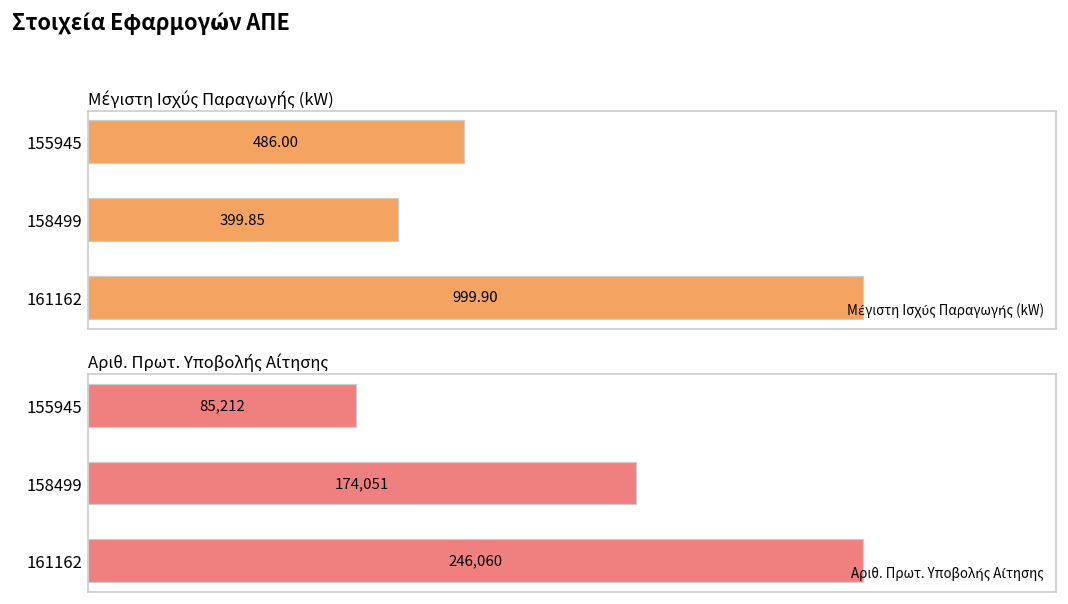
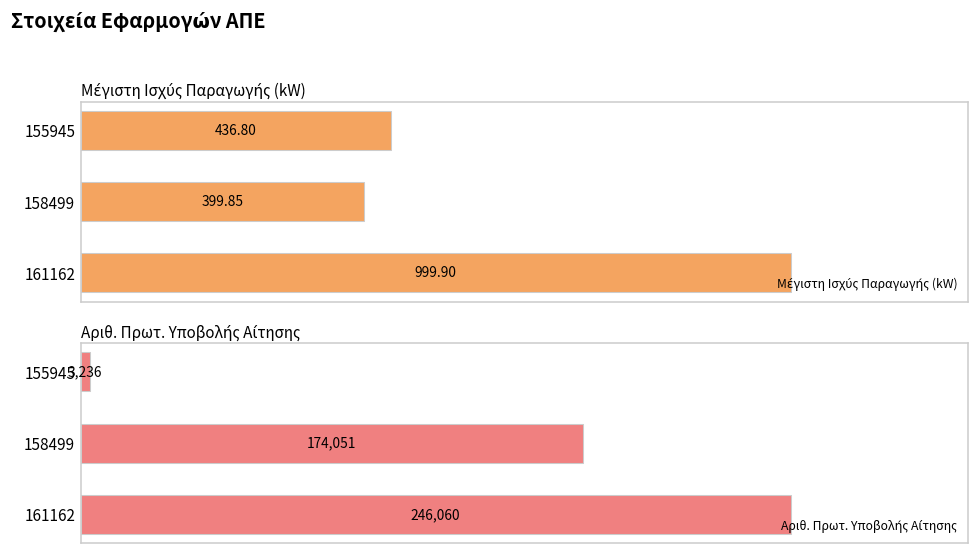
  {
    "Μέγιστη Ισχύς Παραγωγής (kW)": {
-     "155945": "486.00",
+     "155945": "436.80",
      "158499": "399.85",
      "161162": "999.90"
    },
    "Αριθ. Πρωτ. Υποβολής Αίτησης": {
-     "155945": "85,212",
+     "155945": "3,236",
      "158499": "174,051",
      "161162": "246,060"
    }
  }
